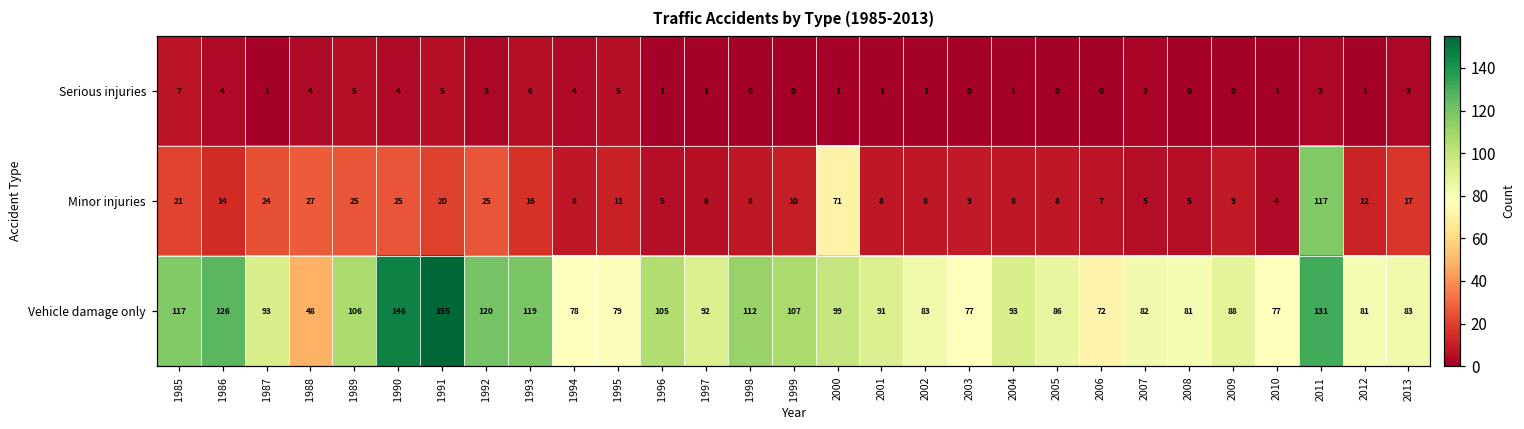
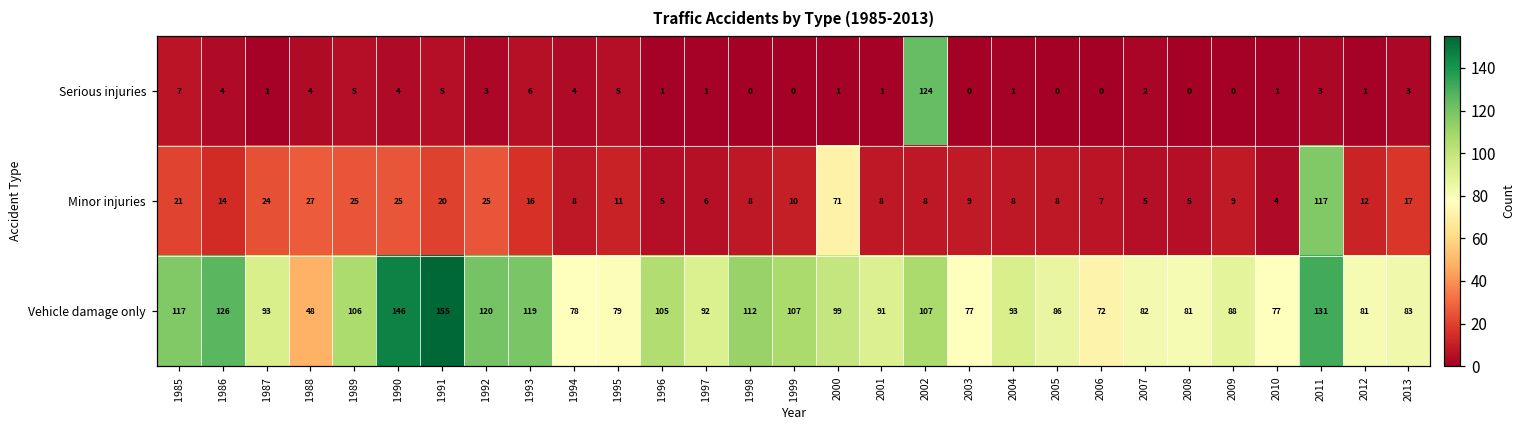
  {
    "Serious injuries": {
      "1985": 7,
      "1986": 4,
      "1987": 1,
      "1988": 4,
      "1989": 5,
      "1990": 4,
      "1991": 5,
      "1992": 3,
      "1993": 6,
      "1994": 4,
      "1995": 5,
      "1996": 1,
      "1997": 1,
      "1998": 0,
      "1999": 0,
      "2000": 1,
      "2001": 1,
-     "2002": 1,
+     "2002": 124,
      "2003": 0,
      "2004": 1,
      "2005": 0,
      "2006": 0,
      "2007": 2,
      "2008": 0,
      "2009": 0,
      "2010": 1,
      "2011": 3,
      "2012": 1,
      "2013": 3
    },
    "Minor injuries": {
      "1985": 21,
      "1986": 14,
      "1987": 24,
      "1988": 27,
      "1989": 25,
      "1990": 25,
      "1991": 20,
      "1992": 25,
      "1993": 16,
      "1994": 8,
      "1995": 11,
      "1996": 5,
      "1997": 6,
      "1998": 8,
      "1999": 10,
      "2000": 71,
      "2001": 8,
      "2002": 8,
      "2003": 9,
      "2004": 8,
      "2005": 8,
      "2006": 7,
      "2007": 5,
      "2008": 5,
      "2009": 9,
      "2010": 4,
      "2011": 117,
      "2012": 12,
      "2013": 17
    },
    "Vehicle damage only": {
      "1985": 117,
      "1986": 126,
      "1987": 93,
      "1988": 48,
      "1989": 106,
      "1990": 146,
      "1991": 155,
      "1992": 120,
      "1993": 119,
      "1994": 78,
      "1995": 79,
      "1996": 105,
      "1997": 92,
      "1998": 112,
      "1999": 107,
      "2000": 99,
      "2001": 91,
-     "2002": 83,
+     "2002": 107,
      "2003": 77,
      "2004": 93,
      "2005": 86,
      "2006": 72,
      "2007": 82,
      "2008": 81,
      "2009": 88,
      "2010": 77,
      "2011": 131,
      "2012": 81,
      "2013": 83
    }
  }
